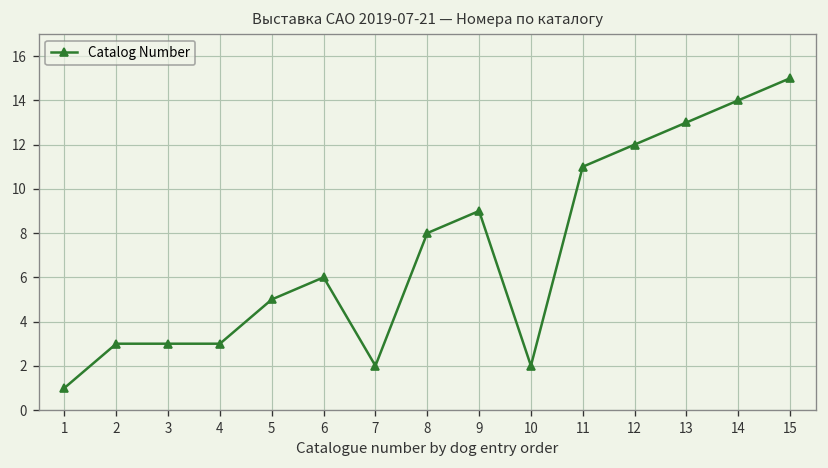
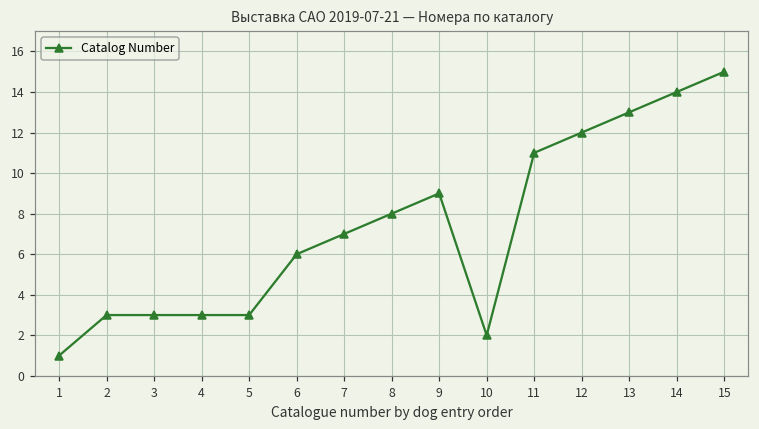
  {
    "1": 1,
    "2": 3,
    "3": 3,
    "4": 3,
-   "5": 5,
+   "5": 3,
    "6": 6,
-   "7": 2,
+   "7": 7,
    "8": 8,
    "9": 9,
    "10": 2,
    "11": 11,
    "12": 12,
    "13": 13,
    "14": 14,
    "15": 15
  }
